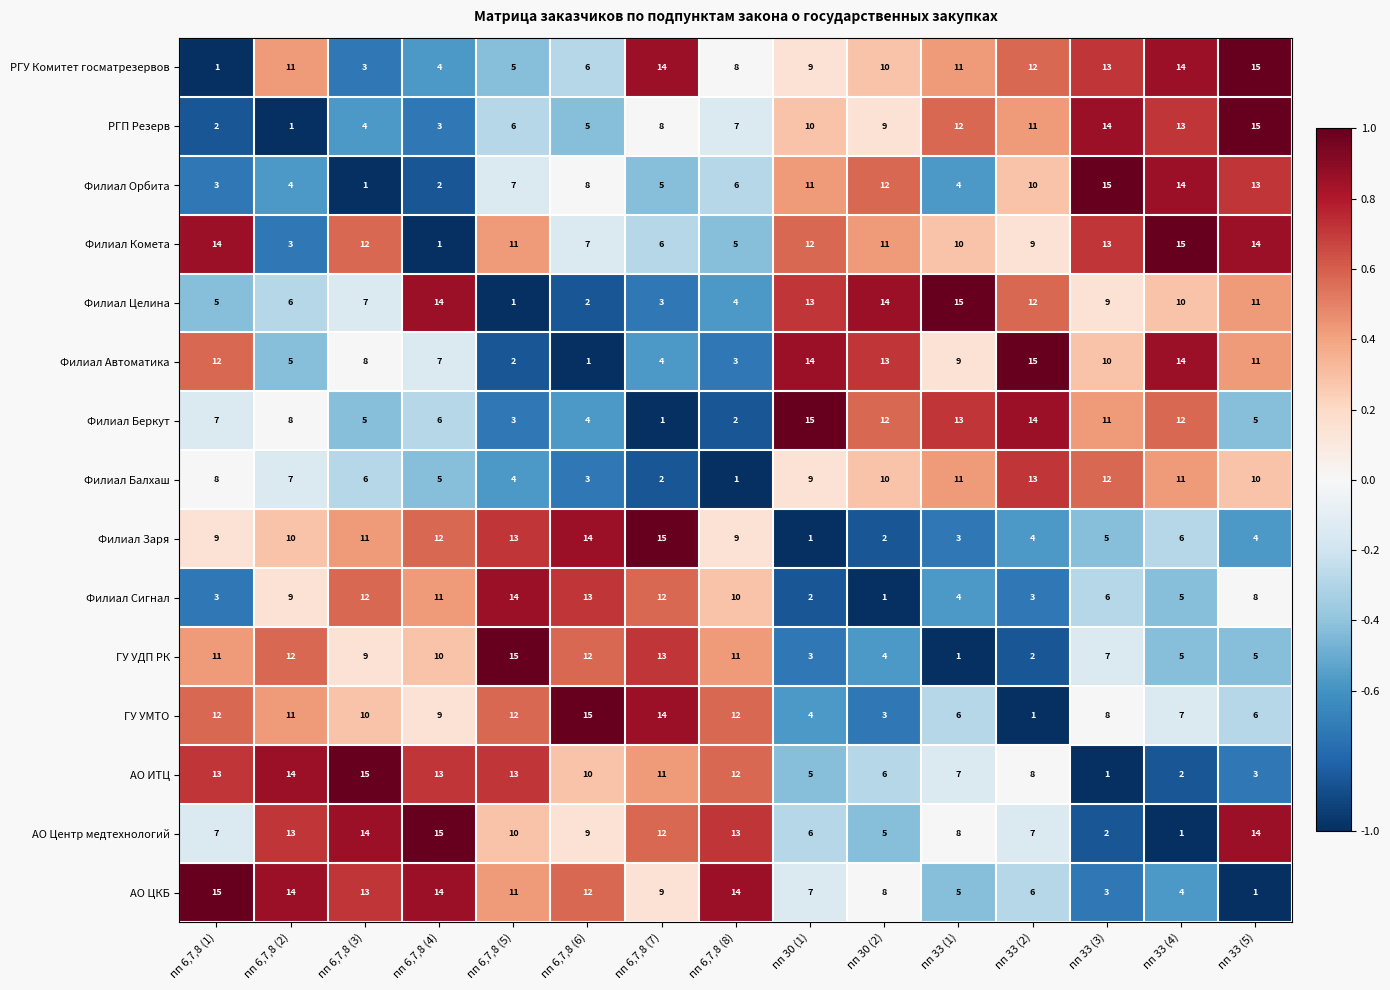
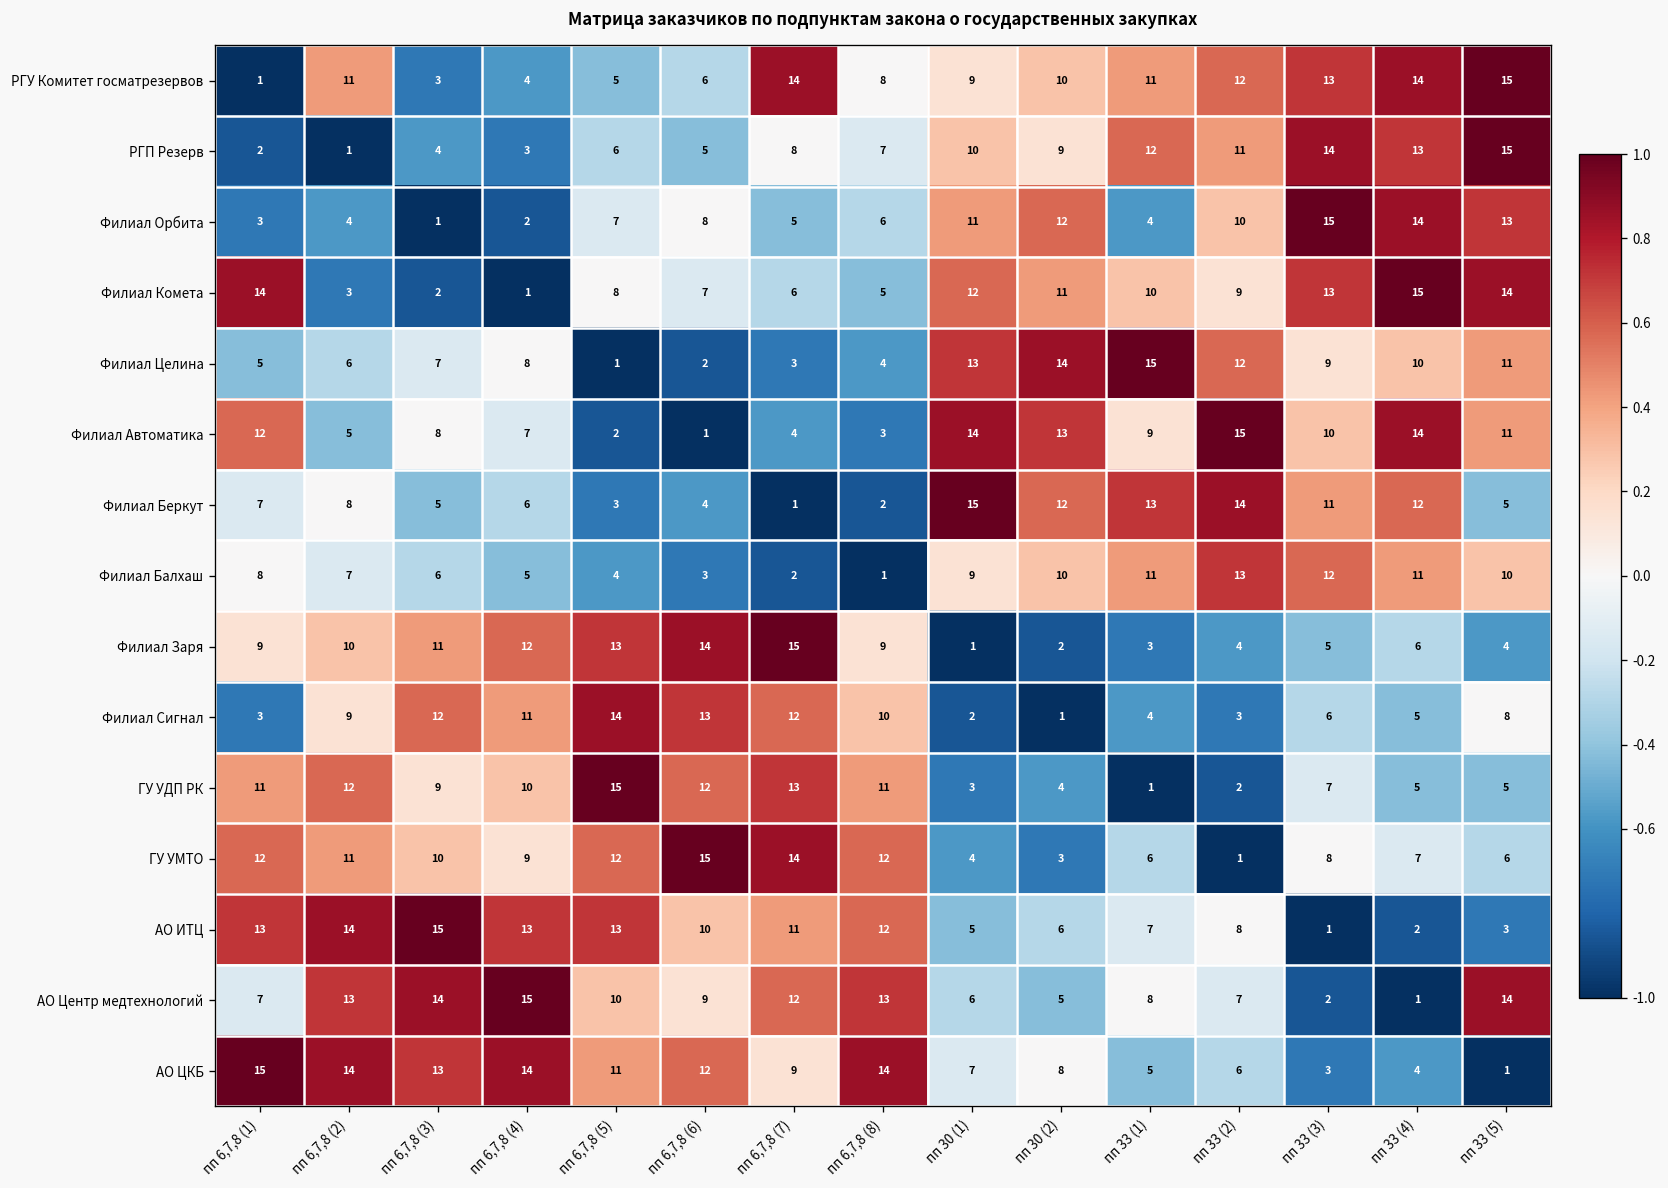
  {
    "Филиал Комета": {
      "пп 6,7,8 (1)": 14,
      "пп 6,7,8 (2)": 3,
-     "пп 6,7,8 (3)": 12,
+     "пп 6,7,8 (3)": 2,
      "пп 6,7,8 (4)": 1,
-     "пп 6,7,8 (5)": 11,
+     "пп 6,7,8 (5)": 8,
      "пп 6,7,8 (6)": 7,
      "пп 6,7,8 (7)": 6,
      "пп 6,7,8 (8)": 5,
      "пп 30 (1)": 12,
      "пп 30 (2)": 11,
      "пп 33 (1)": 10,
      "пп 33 (2)": 9,
      "пп 33 (3)": 13,
      "пп 33 (4)": 15,
      "пп 33 (5)": 14
    },
    "Филиал Целина": {
      "пп 6,7,8 (1)": 5,
      "пп 6,7,8 (2)": 6,
      "пп 6,7,8 (3)": 7,
-     "пп 6,7,8 (4)": 14,
+     "пп 6,7,8 (4)": 8,
      "пп 6,7,8 (5)": 1,
      "пп 6,7,8 (6)": 2,
      "пп 6,7,8 (7)": 3,
      "пп 6,7,8 (8)": 4,
      "пп 30 (1)": 13,
      "пп 30 (2)": 14,
      "пп 33 (1)": 15,
      "пп 33 (2)": 12,
      "пп 33 (3)": 9,
      "пп 33 (4)": 10,
      "пп 33 (5)": 11
    }
  }
